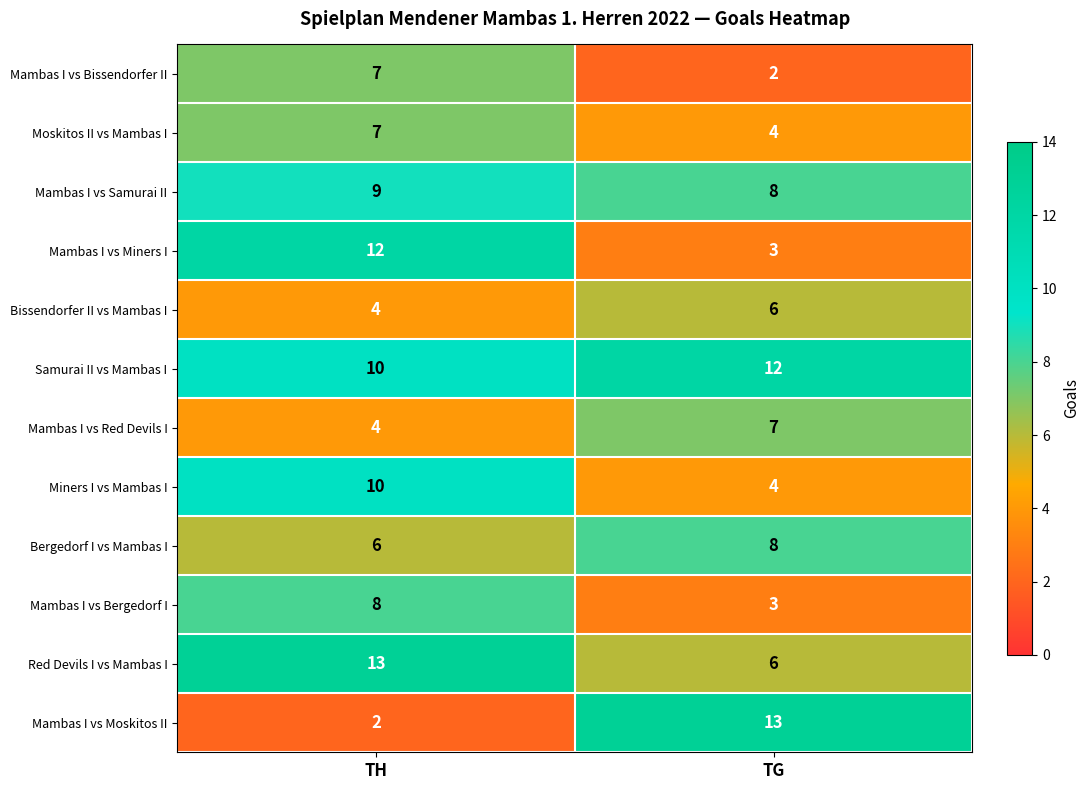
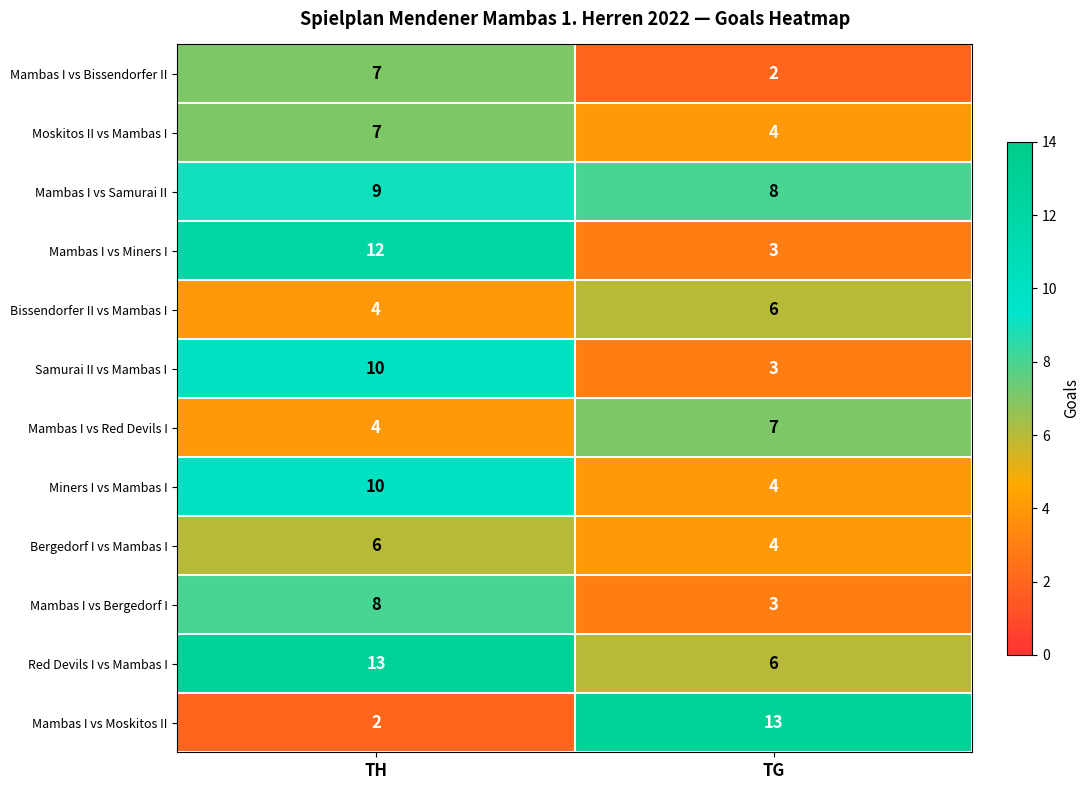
  {
    "Mambas I vs Bissendorfer II": {
      "TH": 7,
      "TG": 2
    },
    "Moskitos II vs Mambas I": {
      "TH": 7,
      "TG": 4
    },
    "Mambas I vs Samurai II": {
      "TH": 9,
      "TG": 8
    },
    "Mambas I vs Miners I": {
      "TH": 12,
      "TG": 3
    },
    "Bissendorfer II vs Mambas I": {
      "TH": 4,
      "TG": 6
    },
    "Samurai II vs Mambas I": {
      "TH": 10,
-     "TG": 12
+     "TG": 3
    },
    "Mambas I vs Red Devils I": {
      "TH": 4,
      "TG": 7
    },
    "Miners I vs Mambas I": {
      "TH": 10,
      "TG": 4
    },
    "Bergedorf I vs Mambas I": {
      "TH": 6,
-     "TG": 8
+     "TG": 4
    },
    "Mambas I vs Bergedorf I": {
      "TH": 8,
      "TG": 3
    },
    "Red Devils I vs Mambas I": {
      "TH": 13,
      "TG": 6
    },
    "Mambas I vs Moskitos II": {
      "TH": 2,
      "TG": 13
    }
  }
